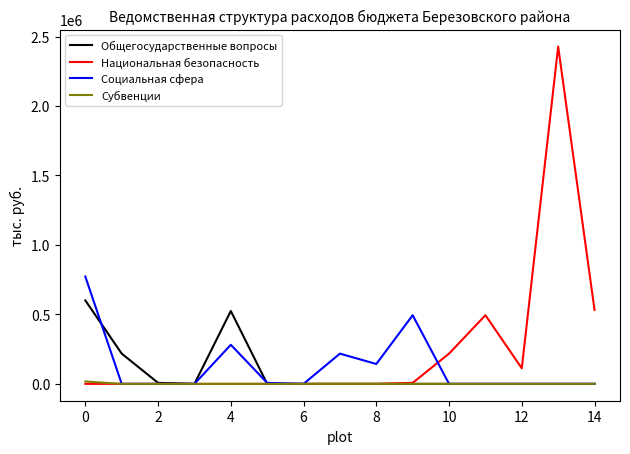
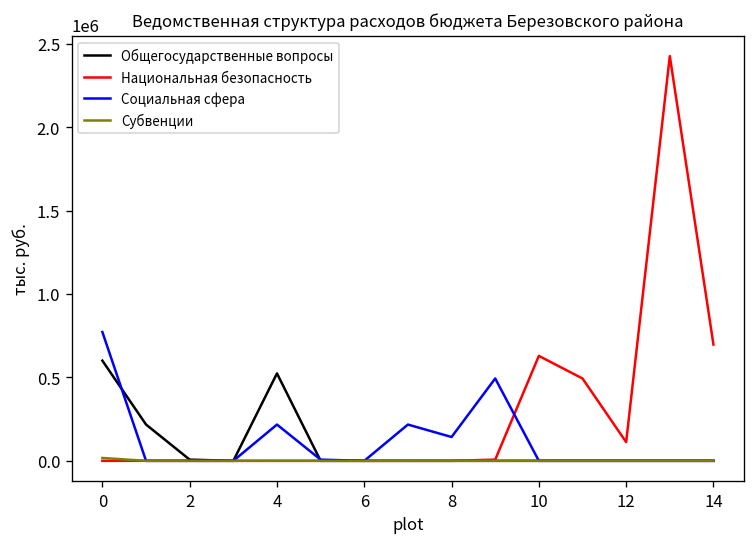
  {
    "Общегосударственные вопросы": {
      "0": 600000,
      "4": 520000
    },
    "Национальная безопасность": {
-     "10": 220000,
+     "10": 630000,
      "12": 110000,
-     "14": 530000
+     "14": 700000
    },
    "Социальная сфера": {
      "0": 770000,
-     "4": 280000,
+     "4": 220000,
      "8": 140000
    }
  }
